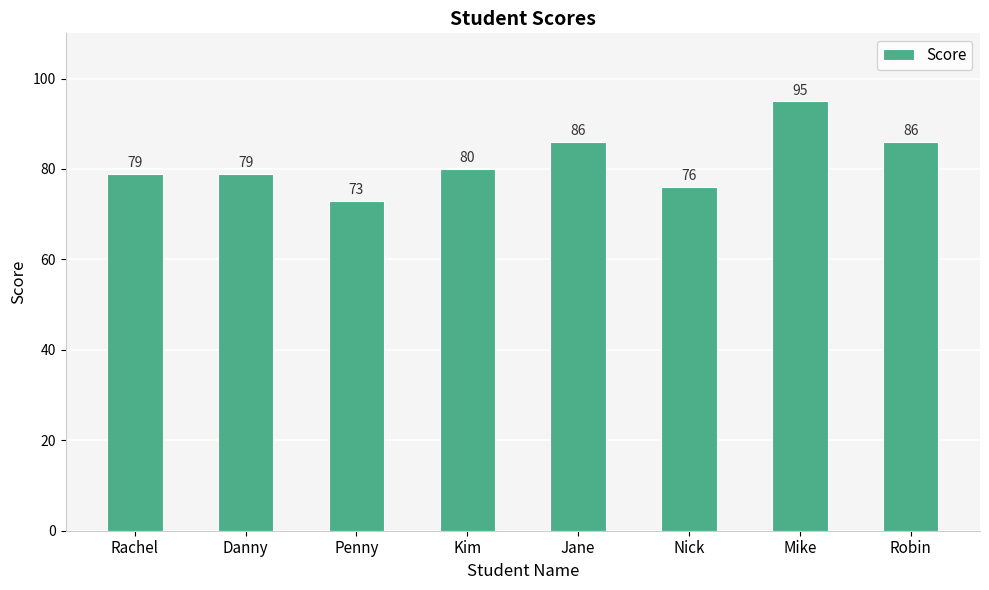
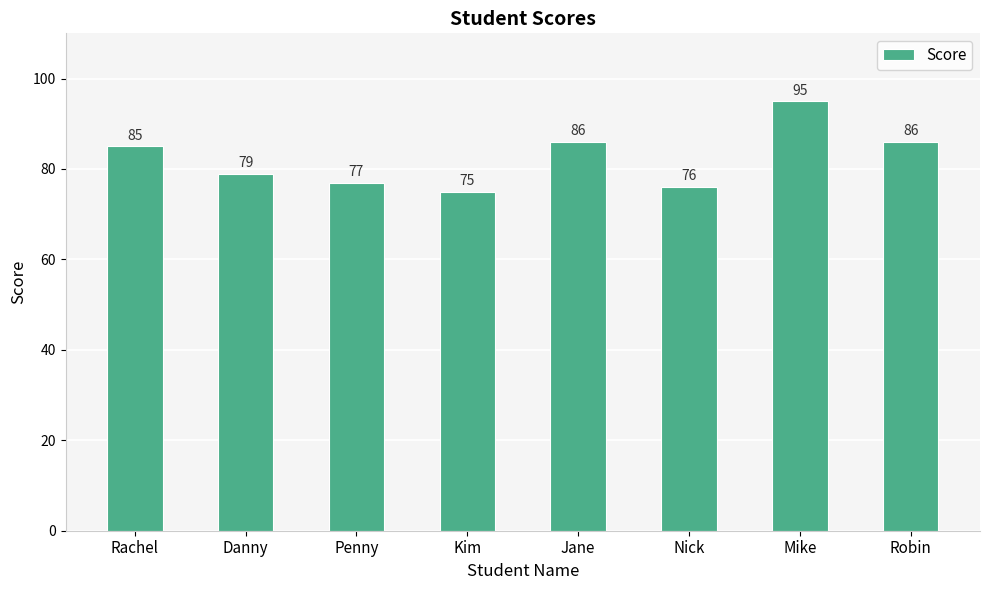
  {
-   "Rachel": 79,
+   "Rachel": 85,
    "Danny": 79,
-   "Penny": 73,
-   "Kim": 80,
+   "Penny": 77,
+   "Kim": 75,
    "Jane": 86,
    "Nick": 76,
    "Mike": 95,
    "Robin": 86
  }
